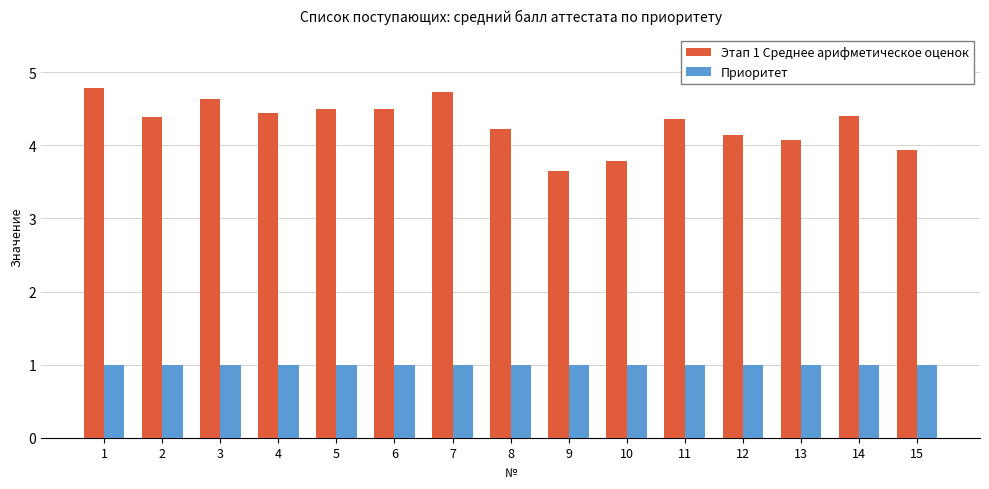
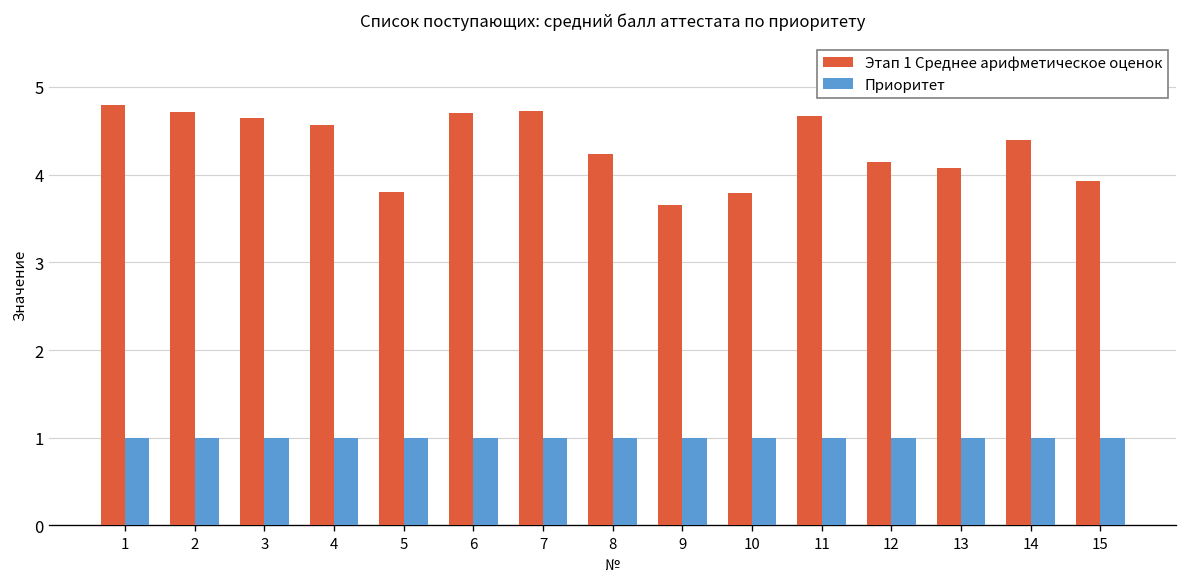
  {
    "Этап 1 Среднее арифметическое оценок": {
      "1": 4.8,
-     "2": 4.4,
+     "2": 4.7,
      "3": 4.6,
-     "4": 4.4,
-     "5": 4.5,
-     "6": 4.5,
+     "4": 4.6,
+     "5": 3.8,
+     "6": 4.7,
      "7": 4.7,
      "8": 4.2,
      "9": 3.7,
      "10": 3.8,
-     "11": 4.4,
+     "11": 4.7,
      "12": 4.1,
      "13": 4.1,
      "14": 4.4,
      "15": 3.9
    },
    "Приоритет": {
      "1": 1.0,
      "2": 1.0,
      "3": 1.0,
      "4": 1.0,
      "5": 1.0,
      "6": 1.0,
      "7": 1.0,
      "8": 1.0,
      "9": 1.0,
      "10": 1.0,
      "11": 1.0,
      "12": 1.0,
      "13": 1.0,
      "14": 1.0,
      "15": 1.0
    }
  }
